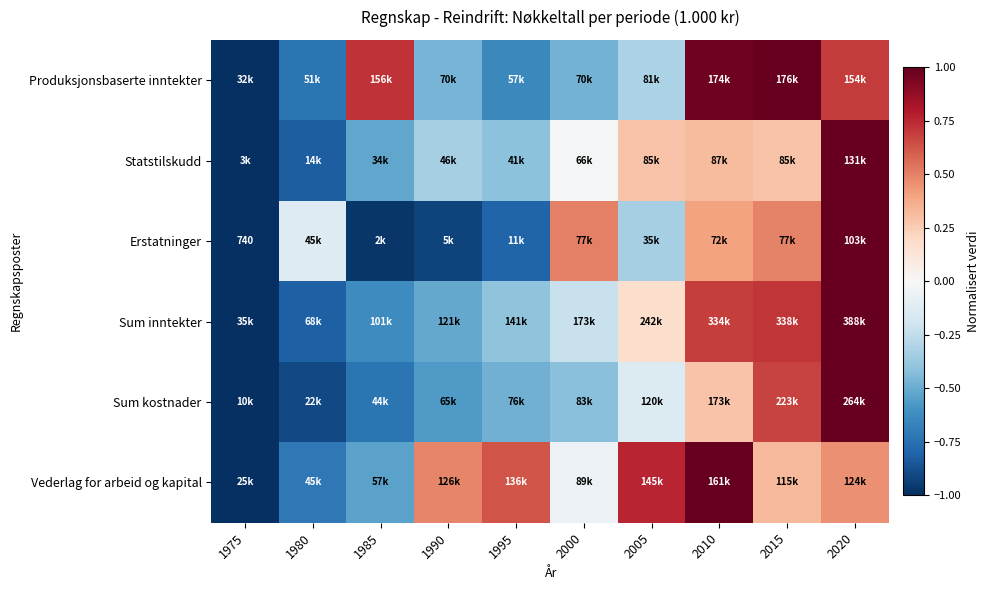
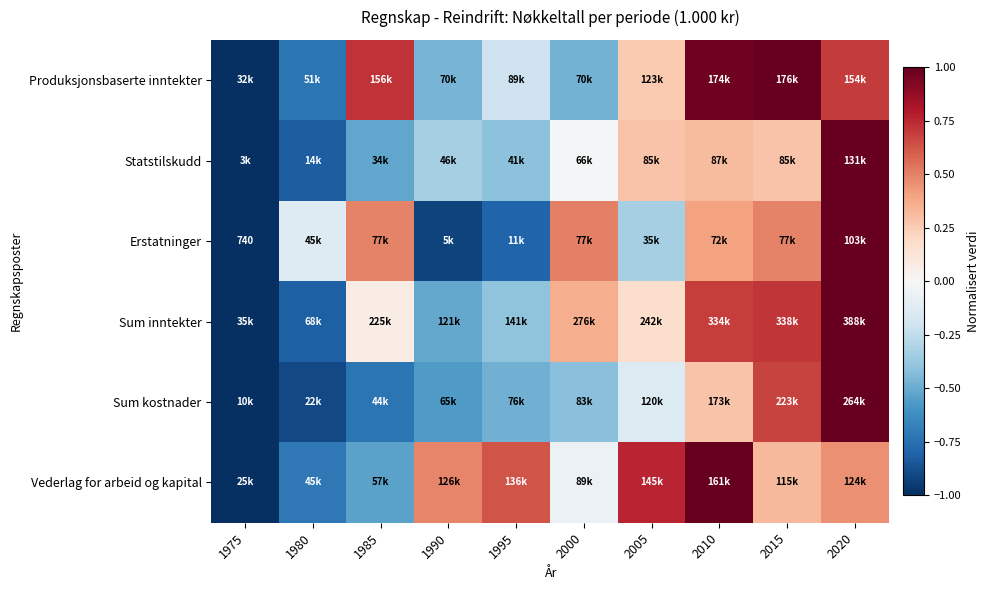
  {
    "Produksjonsbaserte inntekter": {
      "1975": "32k",
      "1980": "51k",
      "1985": "156k",
      "1990": "70k",
-     "1995": "57k",
+     "1995": "89k",
      "2000": "70k",
-     "2005": "81k",
+     "2005": "123k",
      "2010": "174k",
      "2015": "176k",
      "2020": "154k"
    },
    "Statstilskudd": {
      "1975": "3k",
      "1980": "14k",
      "1985": "34k",
      "1990": "46k",
      "1995": "41k",
      "2000": "66k",
      "2005": "85k",
      "2010": "87k",
      "2015": "85k",
      "2020": "131k"
    },
    "Erstatninger": {
      "1975": "740",
      "1980": "45k",
-     "1985": "2k",
+     "1985": "77k",
      "1990": "5k",
      "1995": "11k",
      "2000": "77k",
      "2005": "35k",
      "2010": "72k",
      "2015": "77k",
      "2020": "103k"
    },
    "Sum inntekter": {
      "1975": "35k",
      "1980": "68k",
-     "1985": "101k",
+     "1985": "225k",
      "1990": "121k",
      "1995": "141k",
-     "2000": "173k",
+     "2000": "276k",
      "2005": "242k",
      "2010": "334k",
      "2015": "338k",
      "2020": "388k"
    },
    "Sum kostnader": {
      "1975": "10k",
      "1980": "22k",
      "1985": "44k",
      "1990": "65k",
      "1995": "76k",
      "2000": "83k",
      "2005": "120k",
      "2010": "173k",
      "2015": "223k",
      "2020": "264k"
    },
    "Vederlag for arbeid og kapital": {
      "1975": "25k",
      "1980": "45k",
      "1985": "57k",
      "1990": "126k",
      "1995": "136k",
      "2000": "89k",
      "2005": "145k",
      "2010": "161k",
      "2015": "115k",
      "2020": "124k"
    }
  }
